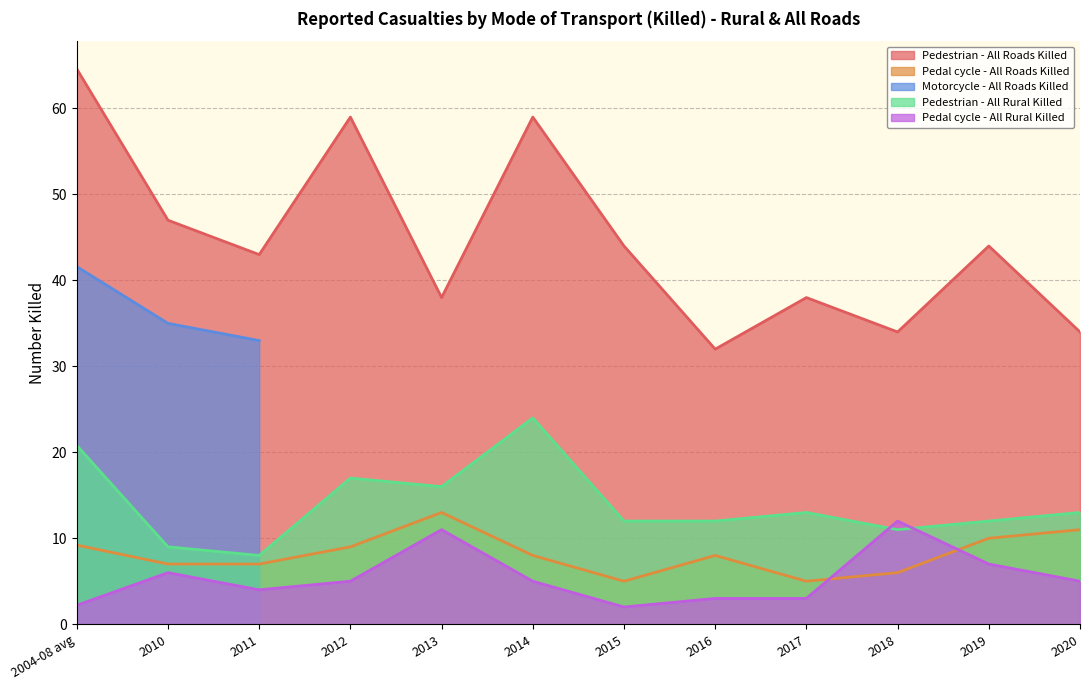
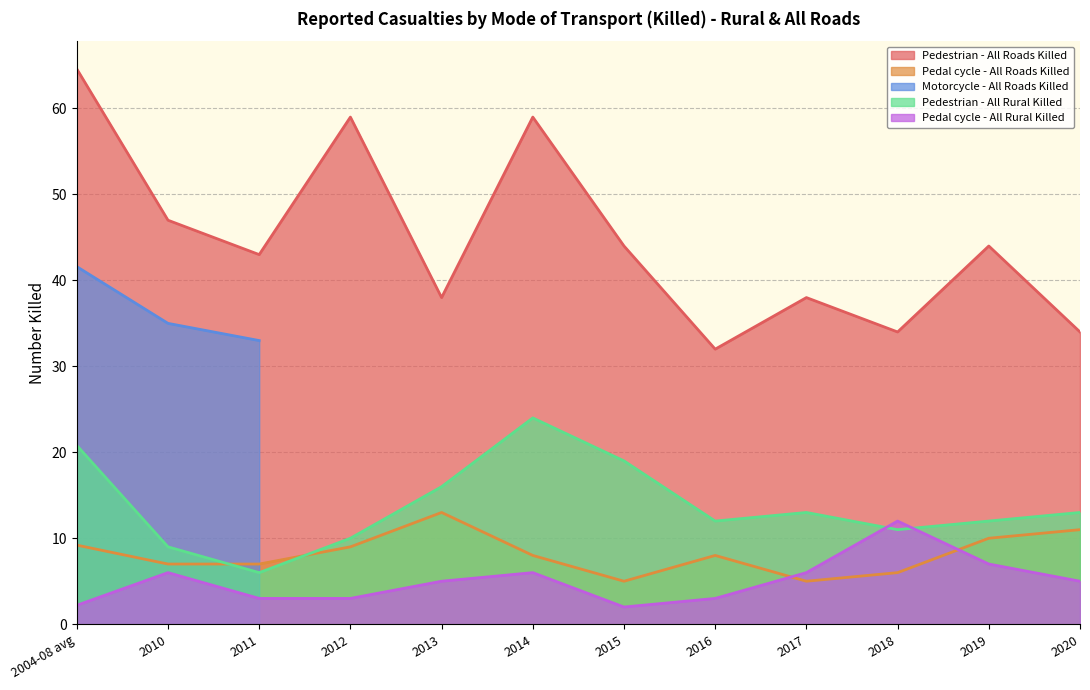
  {
    "Motorcycle - All Roads Killed": {
      "2004-08 avg": 42,
      "2010": 35,
      "2011": 33
    },
    "Pedestrian - All Rural Killed": {
      "2004-08 avg": 21,
      "2010": 9,
-     "2011": 8,
-     "2012": 17,
+     "2011": 6,
+     "2012": 10,
      "2013": 16,
      "2014": 24,
-     "2015": 12,
+     "2015": 19,
      "2016": 12,
      "2017": 13,
      "2018": 11,
      "2019": 12,
      "2020": 13
    },
    "Pedal cycle - All Rural Killed": {
      "2004-08 avg": 2,
      "2010": 6,
-     "2011": 4,
-     "2012": 5,
-     "2013": 11,
-     "2014": 5,
+     "2011": 3,
+     "2012": 3,
+     "2013": 5,
+     "2014": 6,
      "2015": 2,
      "2016": 3,
-     "2017": 3,
+     "2017": 6,
      "2018": 12,
      "2019": 7,
      "2020": 5
    }
  }
